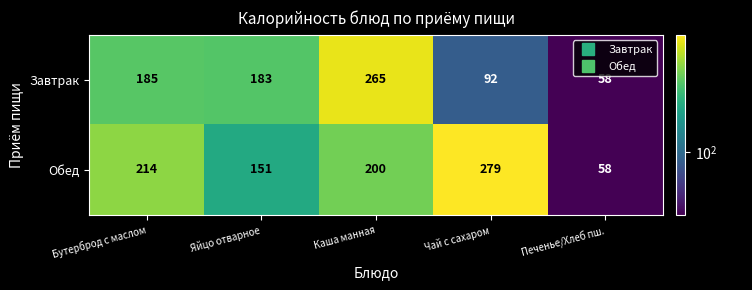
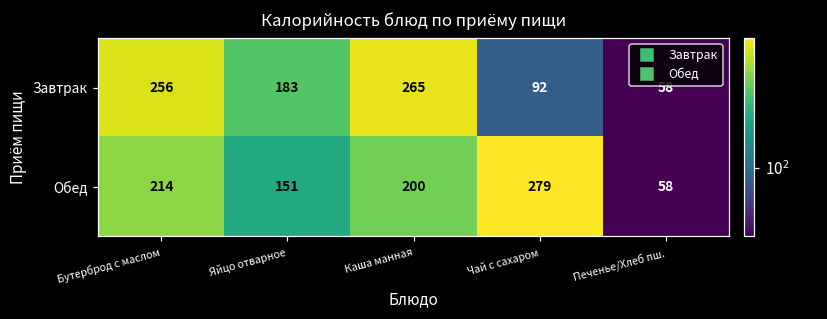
  {
    "Завтрак": {
-     "Бутерброд с маслом": 185,
+     "Бутерброд с маслом": 256,
      "Яйцо отварное": 183,
      "Каша манная": 265,
      "Чай с сахаром": 92
    },
    "Обед": {
      "Бутерброд с маслом": 214,
      "Яйцо отварное": 151,
      "Каша манная": 200,
      "Чай с сахаром": 279,
      "Печенье/Хлеб пш.": 58
    }
  }
